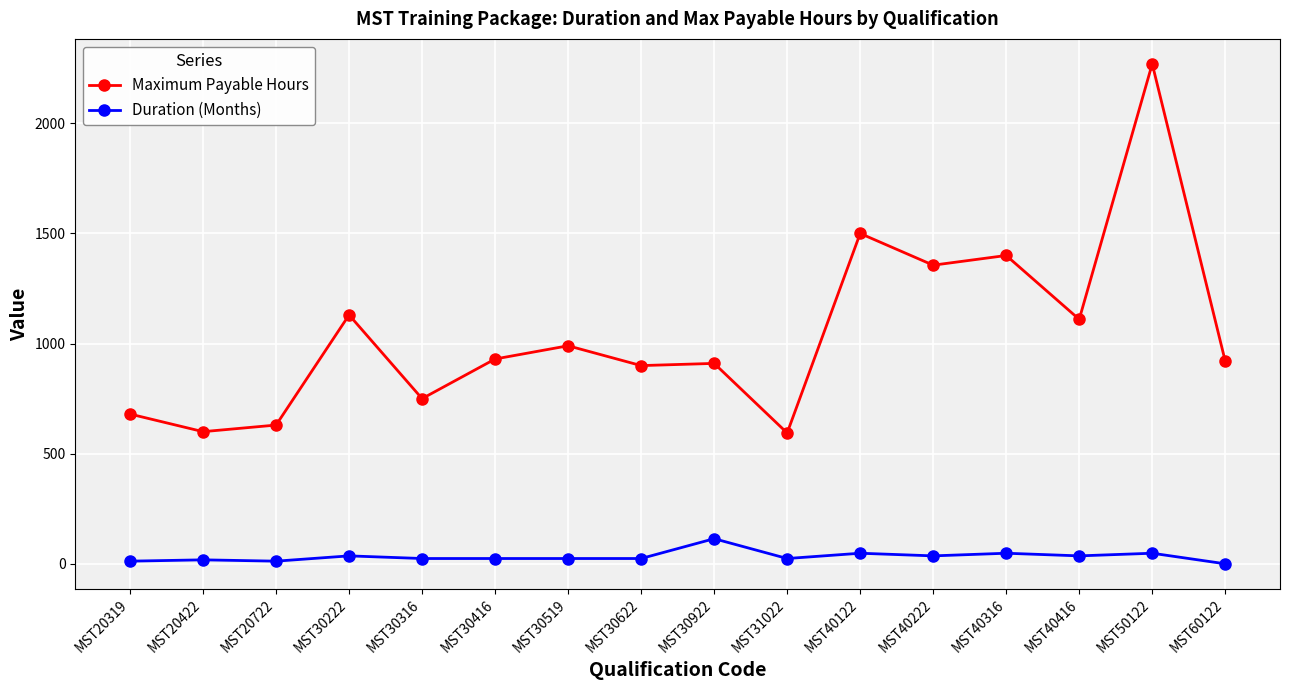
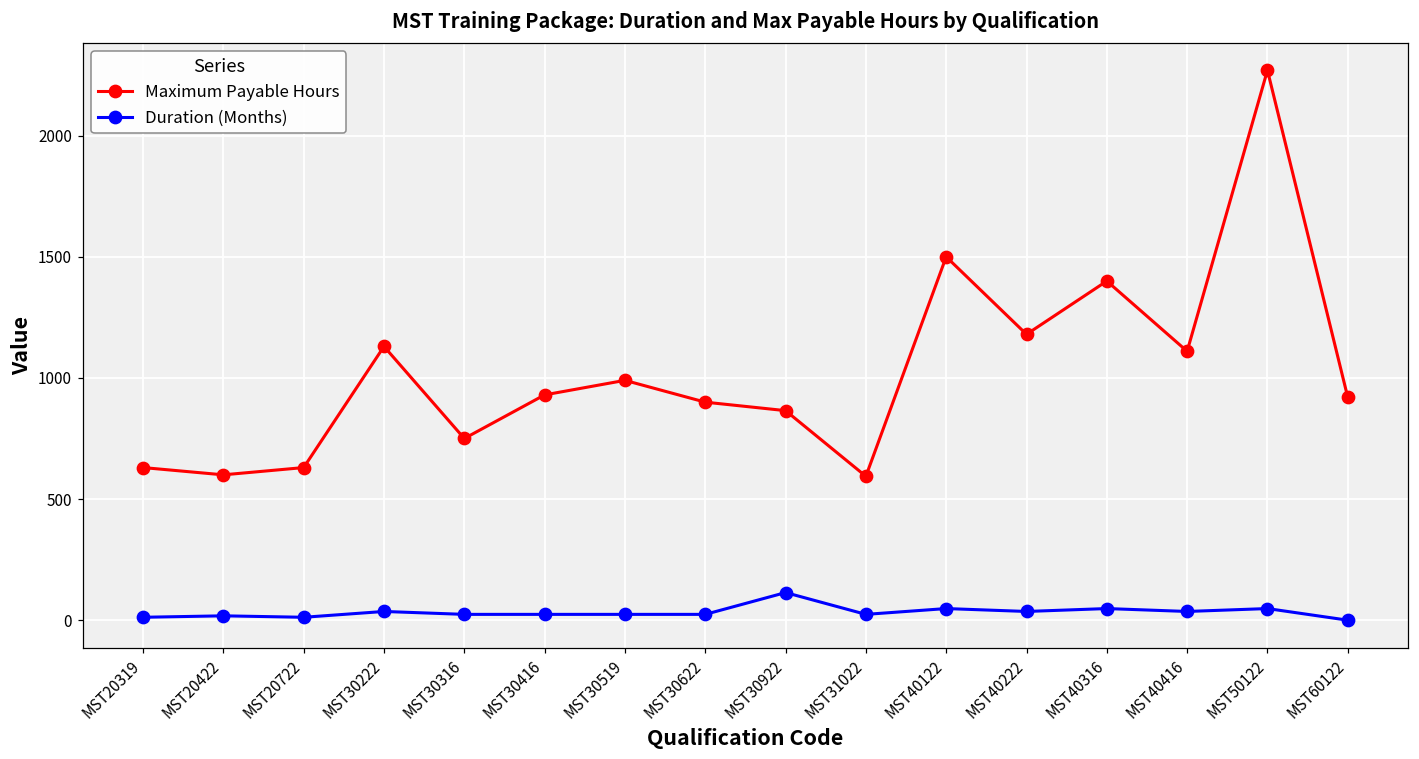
  {
    "Maximum Payable Hours": {
-     "MST20319": 680,
+     "MST20319": 630,
      "MST20422": 600,
      "MST20722": 630,
      "MST30222": 1130,
      "MST30316": 750,
      "MST30416": 930,
      "MST30519": 990,
      "MST30622": 900,
-     "MST30922": 910,
+     "MST30922": 870,
      "MST31022": 590,
      "MST40122": 1500,
-     "MST40222": 1360,
+     "MST40222": 1180,
      "MST40316": 1400,
      "MST40416": 1110,
      "MST50122": 2270,
      "MST60122": 920
    },
    "Duration (Months)": {
      "MST20319": 10,
      "MST20422": 20,
      "MST20722": 10,
      "MST30222": 40,
      "MST30316": 20,
      "MST30416": 20,
      "MST30519": 20,
      "MST30622": 20,
      "MST30922": 110,
      "MST31022": 20,
      "MST40122": 50,
      "MST40222": 40,
      "MST40316": 50,
      "MST40416": 40,
      "MST50122": 50,
      "MST60122": 0
    }
  }
